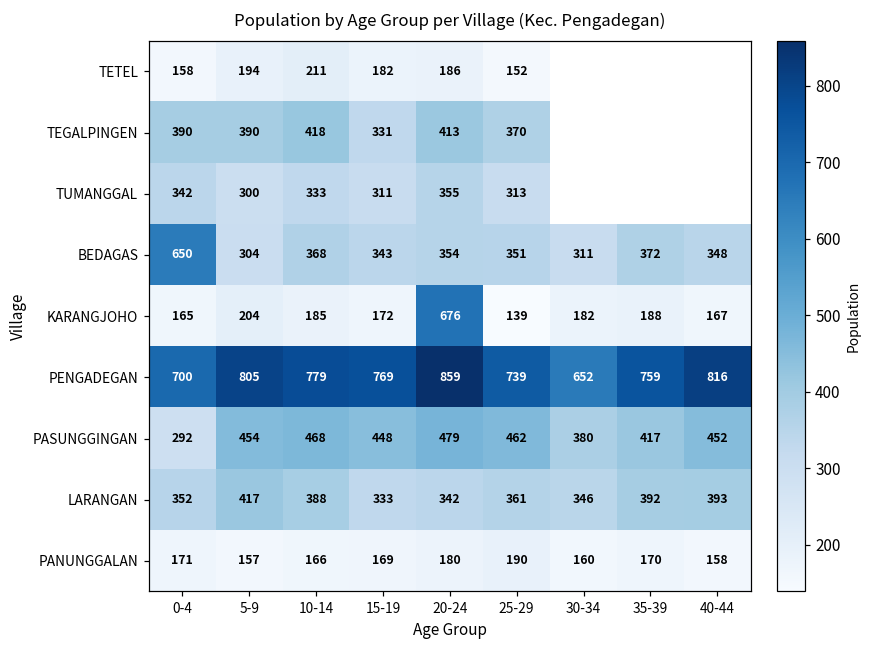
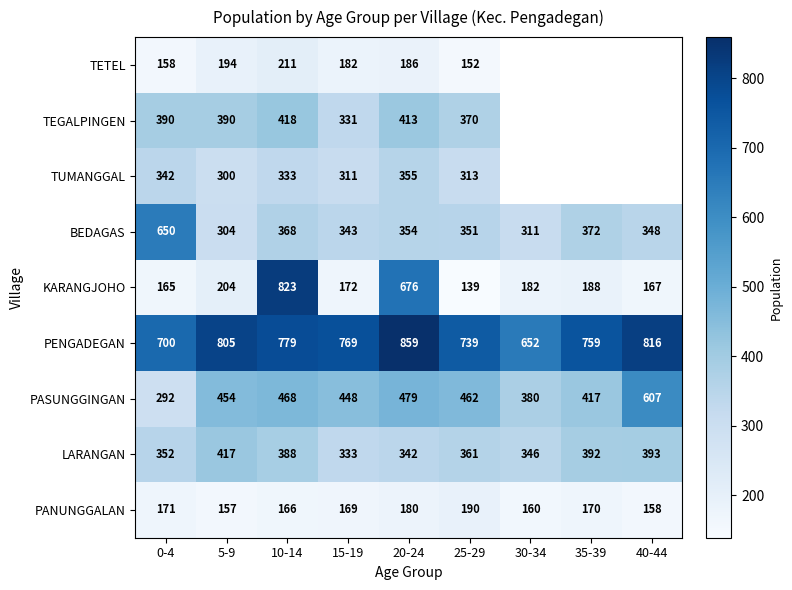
  {
    "TETEL": {
      "0-4": 158,
      "5-9": 194,
      "10-14": 211,
      "15-19": 182,
      "20-24": 186,
      "25-29": 152
    },
    "TEGALPINGEN": {
      "0-4": 390,
      "5-9": 390,
      "10-14": 418,
      "15-19": 331,
      "20-24": 413,
      "25-29": 370
    },
    "TUMANGGAL": {
      "0-4": 342,
      "5-9": 300,
      "10-14": 333,
      "15-19": 311,
      "20-24": 355,
      "25-29": 313
    },
    "BEDAGAS": {
      "0-4": 650,
      "5-9": 304,
      "10-14": 368,
      "15-19": 343,
      "20-24": 354,
      "25-29": 351,
      "30-34": 311,
      "35-39": 372,
      "40-44": 348
    },
    "KARANGJOHO": {
      "0-4": 165,
      "5-9": 204,
-     "10-14": 185,
+     "10-14": 823,
      "15-19": 172,
      "20-24": 676,
      "25-29": 139,
      "30-34": 182,
      "35-39": 188,
      "40-44": 167
    },
    "PENGADEGAN": {
      "0-4": 700,
      "5-9": 805,
      "10-14": 779,
      "15-19": 769,
      "20-24": 859,
      "25-29": 739,
      "30-34": 652,
      "35-39": 759,
      "40-44": 816
    },
    "PASUNGGINGAN": {
      "0-4": 292,
      "5-9": 454,
      "10-14": 468,
      "15-19": 448,
      "20-24": 479,
      "25-29": 462,
      "30-34": 380,
      "35-39": 417,
-     "40-44": 452
+     "40-44": 607
    },
    "LARANGAN": {
      "0-4": 352,
      "5-9": 417,
      "10-14": 388,
      "15-19": 333,
      "20-24": 342,
      "25-29": 361,
      "30-34": 346,
      "35-39": 392,
      "40-44": 393
    },
    "PANUNGGALAN": {
      "0-4": 171,
      "5-9": 157,
      "10-14": 166,
      "15-19": 169,
      "20-24": 180,
      "25-29": 190,
      "30-34": 160,
      "35-39": 170,
      "40-44": 158
    }
  }
